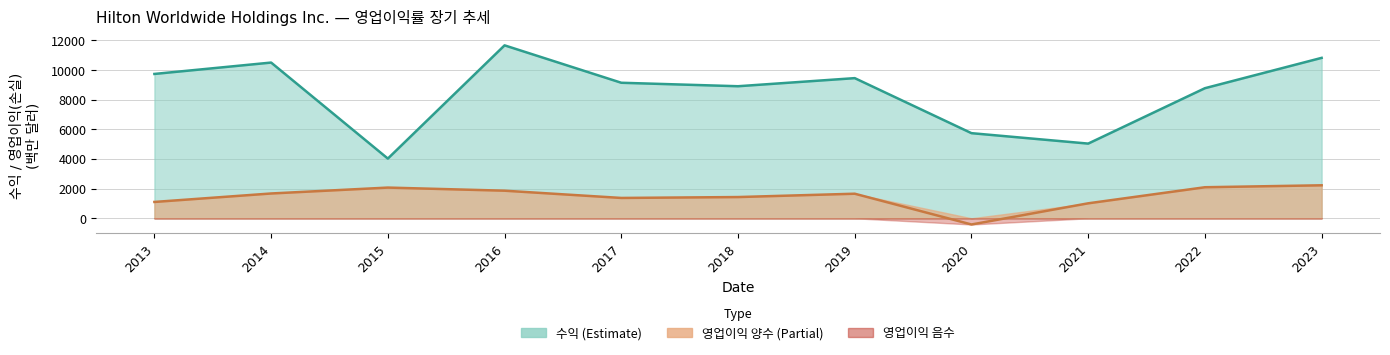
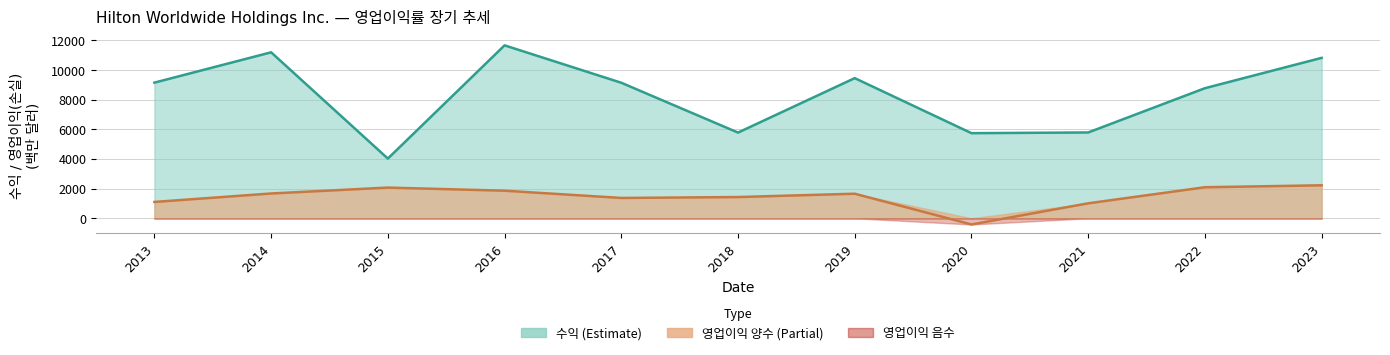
  {
    "수익 (Estimate)": {
-     "2013": 9700,
-     "2014": 10500,
+     "2013": 9100,
+     "2014": 11200,
      "2015": 4000,
      "2016": 11700,
      "2017": 9100,
-     "2018": 8900,
+     "2018": 5800,
      "2019": 9500,
      "2020": 5700,
-     "2021": 5000,
+     "2021": 5800,
      "2022": 8800,
      "2023": 10800
    }
  }
